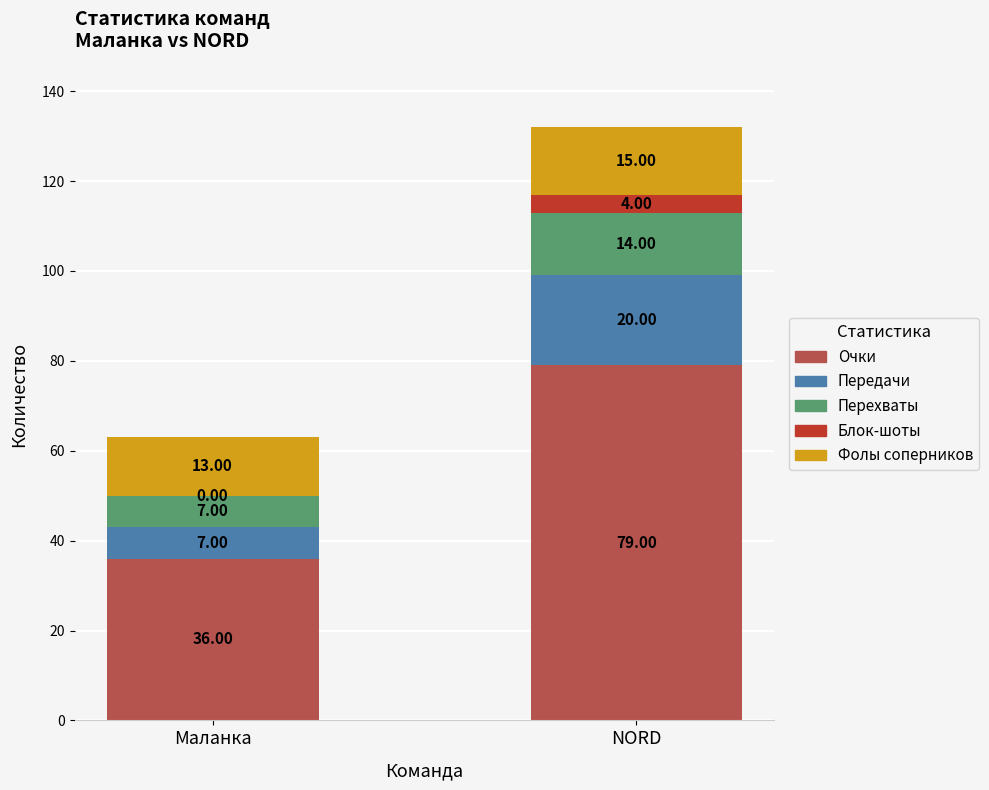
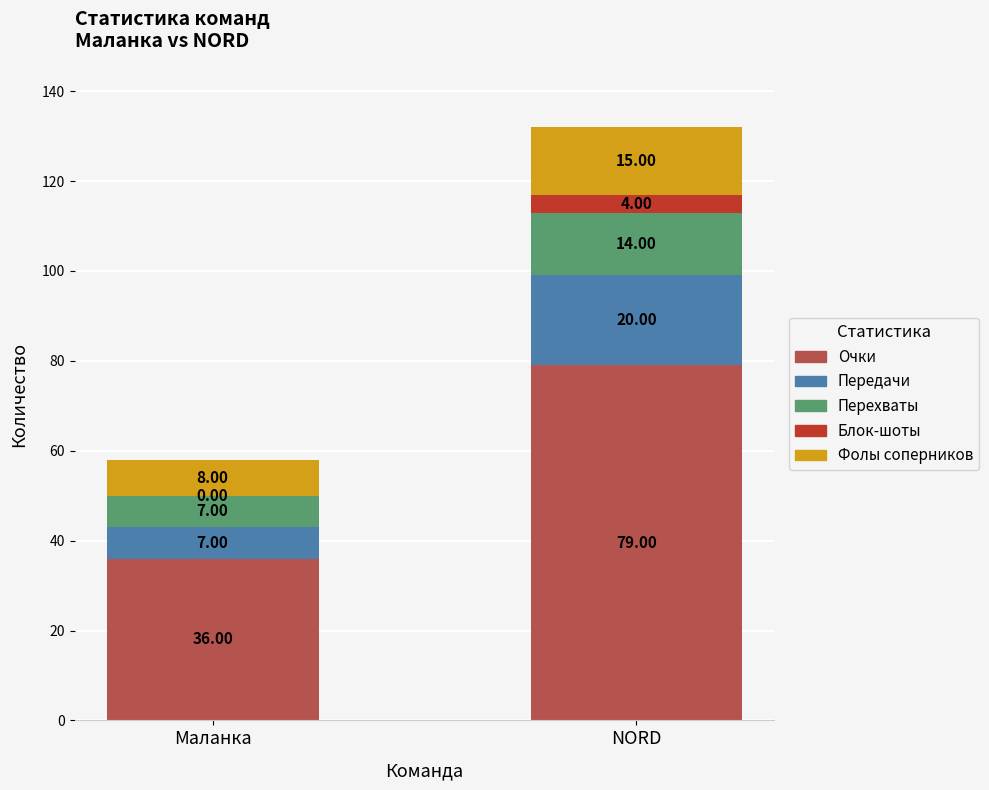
  {
    "Передачи": {
      "Маланка": 7.00,
      "NORD": 20.00
    },
    "Перехваты": {
      "Маланка": 7.00,
      "NORD": 14.00
    },
    "Фолы соперников": {
-     "Маланка": 13.00,
+     "Маланка": 8.00,
      "NORD": 15.00
    }
  }
